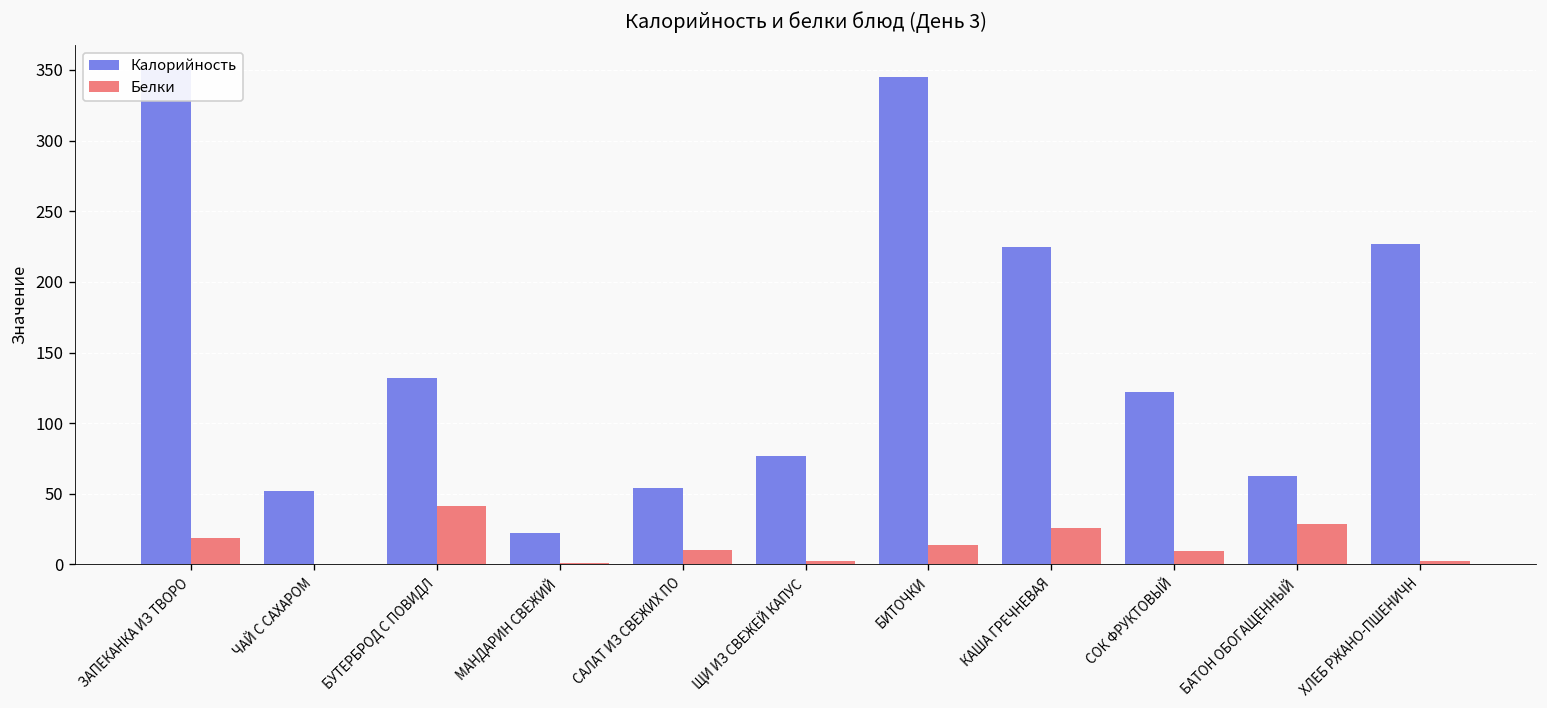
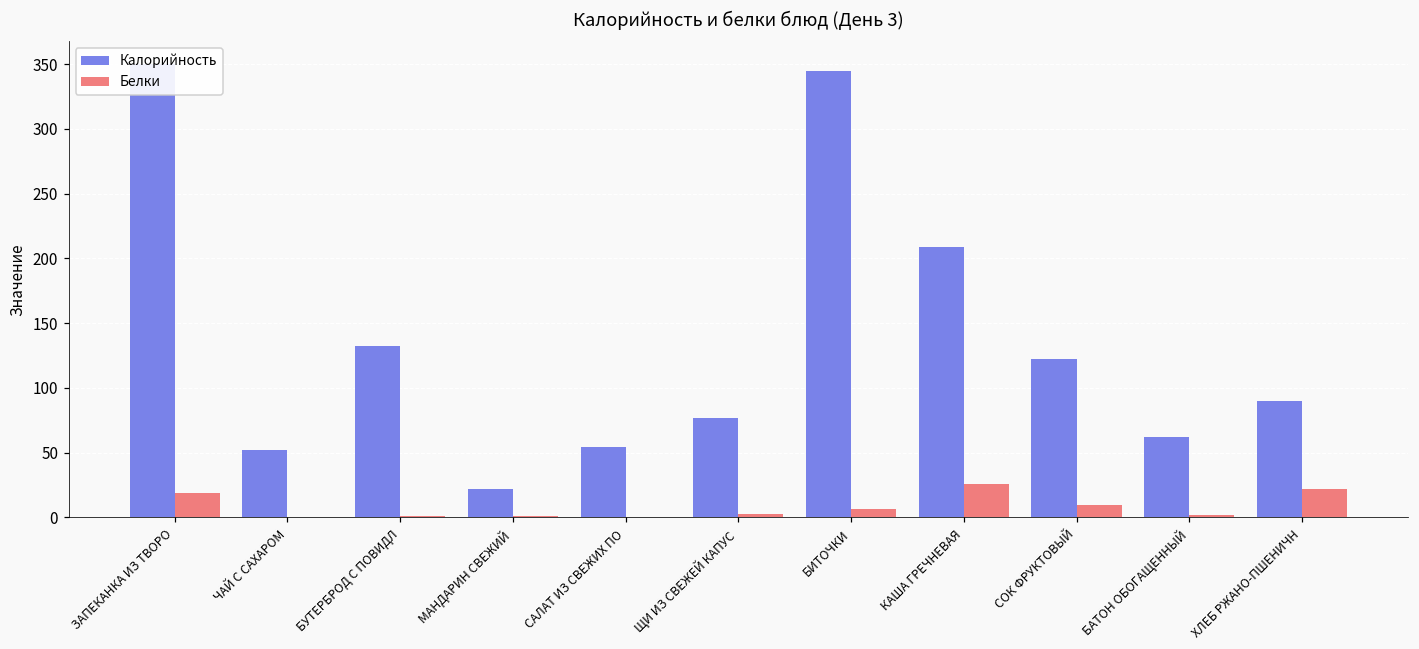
  {
    "Калорийность": {
      "ЧАЙ С САХАРОМ": 52,
      "БУТЕРБРОД С ПОВИДЛ": 132,
      "МАНДАРИН СВЕЖИЙ": 22,
      "САЛАТ ИЗ СВЕЖИХ ПО": 54,
      "ЩИ ИЗ СВЕЖЕЙ КАПУС": 77,
      "БИТОЧКИ": 345,
-     "КАША ГРЕЧНЕВАЯ": 225,
+     "КАША ГРЕЧНЕВАЯ": 209,
      "СОК ФРУКТОВЫЙ": 122,
      "БАТОН ОБОГАЩЕННЫЙ": 62,
-     "ХЛЕБ РЖАНО-ПШЕНИЧН": 227
+     "ХЛЕБ РЖАНО-ПШЕНИЧН": 90
    },
    "Белки": {
      "ЗАПЕКАНКА ИЗ ТВОРО": 19,
-     "БУТЕРБРОД С ПОВИДЛ": 41,
-     "САЛАТ ИЗ СВЕЖИХ ПО": 10,
+     "БУТЕРБРОД С ПОВИДЛ": 1,
+     "САЛАТ ИЗ СВЕЖИХ ПО": 1,
      "ЩИ ИЗ СВЕЖЕЙ КАПУС": 2,
-     "БИТОЧКИ": 14,
+     "БИТОЧКИ": 6,
      "КАША ГРЕЧНЕВАЯ": 26,
      "СОК ФРУКТОВЫЙ": 10,
-     "БАТОН ОБОГАЩЕННЫЙ": 29,
-     "ХЛЕБ РЖАНО-ПШЕНИЧН": 3
+     "БАТОН ОБОГАЩЕННЫЙ": 2,
+     "ХЛЕБ РЖАНО-ПШЕНИЧН": 22
    }
  }
